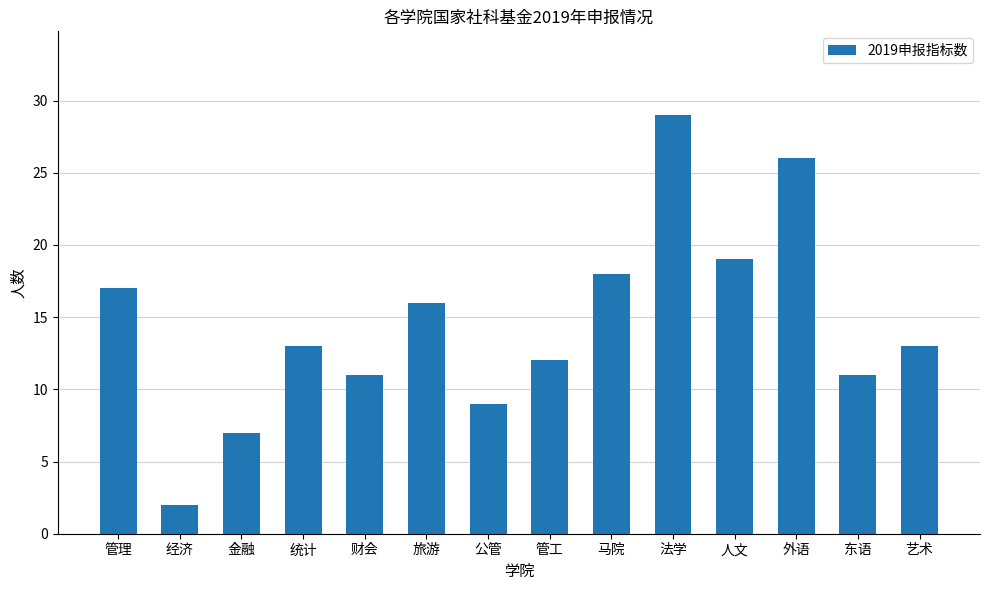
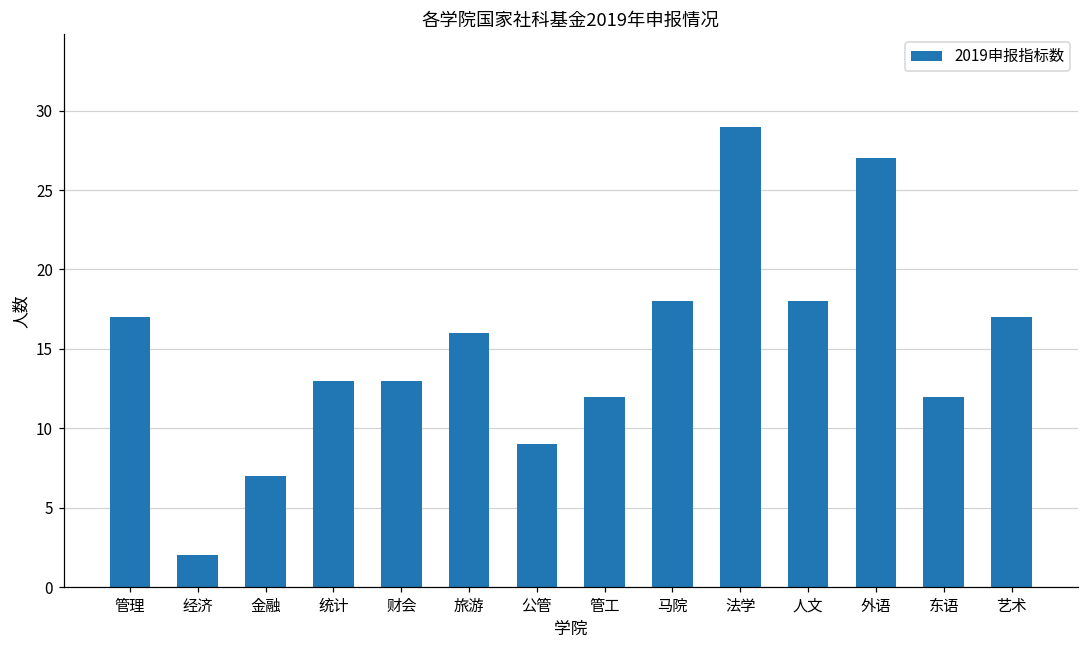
  {
    "管理": 17,
    "经济": 2,
    "金融": 7,
    "统计": 13,
-   "财会": 11,
+   "财会": 13,
    "旅游": 16,
    "公管": 9,
    "管工": 12,
    "马院": 18,
    "法学": 29,
-   "人文": 19,
-   "外语": 26,
-   "东语": 11,
-   "艺术": 13
+   "人文": 18,
+   "外语": 27,
+   "东语": 12,
+   "艺术": 17
  }
